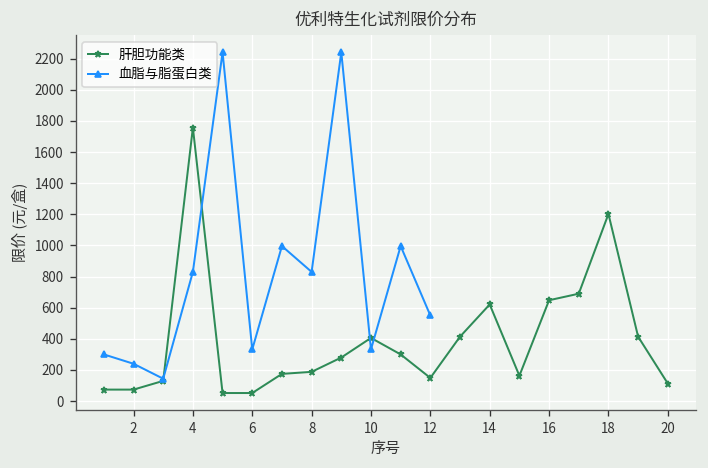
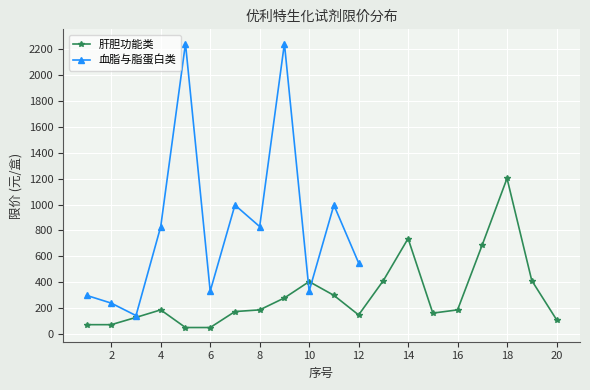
  {
    "肝胆功能类": {
      "2": 70,
-     "4": 1760,
+     "4": 190,
      "6": 50,
      "8": 190,
      "10": 410,
      "12": 150,
-     "14": 620,
-     "16": 650,
+     "14": 740,
+     "16": 190,
      "18": 1200,
      "20": 110
    },
    "血脂与脂蛋白类": {
      "2": 240,
      "4": 830,
      "6": 330,
      "8": 830,
      "10": 330,
      "12": 550
    }
  }
